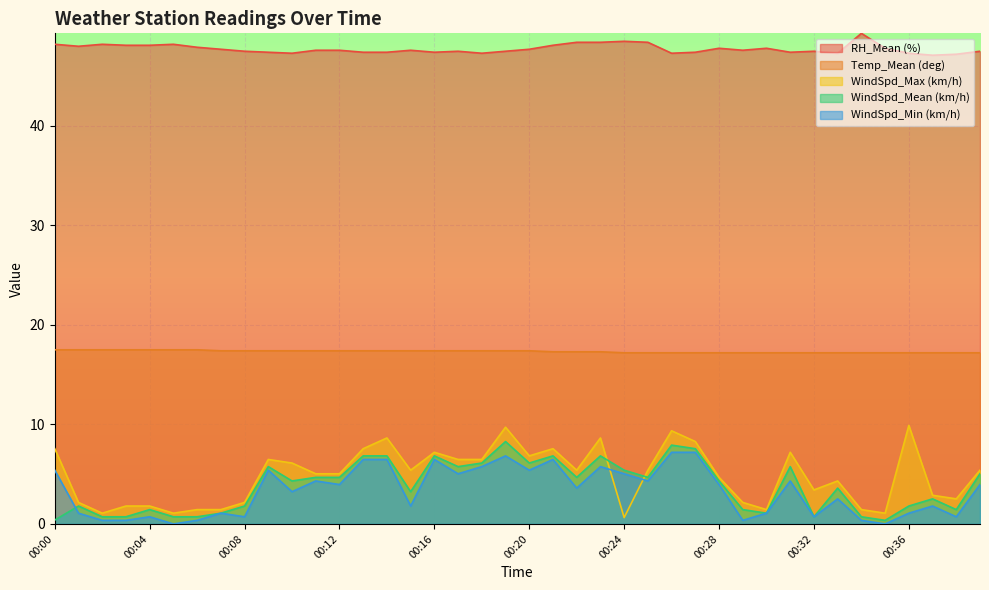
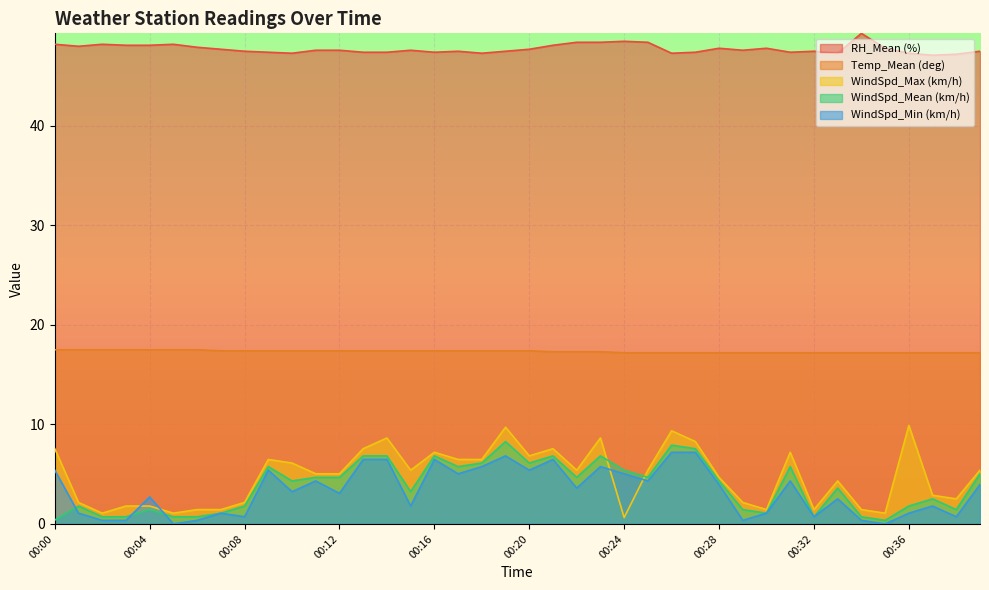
  {
    "WindSpd_Max (km/h)": {
      "00:00": 8,
      "00:04": 2,
      "00:08": 2,
      "00:12": 5,
      "00:16": 7,
      "00:20": 7,
      "00:24": 1,
      "00:28": 5,
-     "00:32": 3,
+     "00:32": 1,
      "00:36": 10
    },
    "WindSpd_Mean (km/h)": {
      "00:00": 0,
      "00:04": 1,
      "00:08": 2,
      "00:12": 5,
      "00:16": 7,
      "00:20": 6,
      "00:24": 5,
      "00:28": 4,
      "00:36": 2
    },
    "WindSpd_Min (km/h)": {
      "00:00": 5,
-     "00:04": 1,
+     "00:04": 3,
      "00:08": 1,
-     "00:12": 4,
+     "00:12": 3,
      "00:16": 6,
      "00:20": 5,
      "00:24": 5,
      "00:28": 4,
      "00:36": 1
    }
  }
